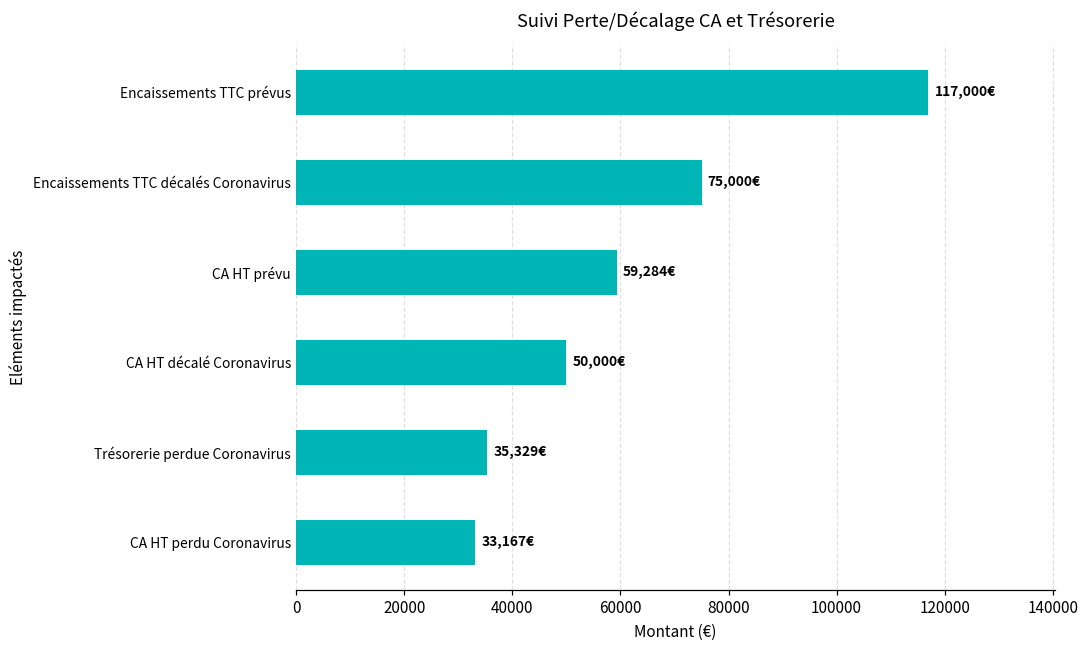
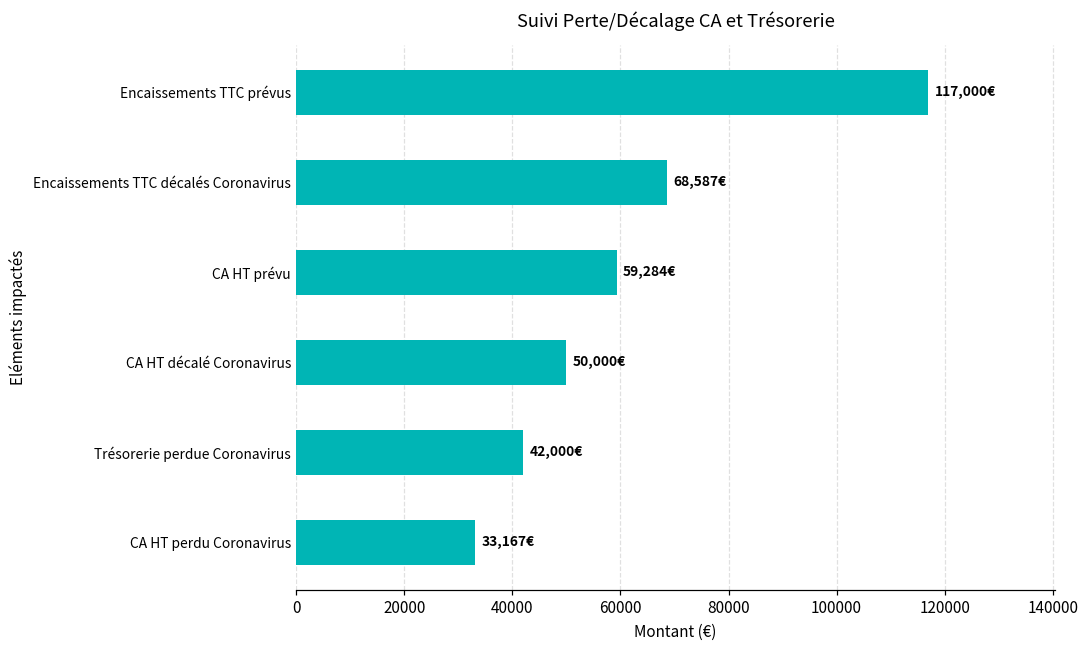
  {
    "Encaissements TTC prévus": "117,000€",
-   "Encaissements TTC décalés Coronavirus": "75,000€",
+   "Encaissements TTC décalés Coronavirus": "68,587€",
    "CA HT prévu": "59,284€",
    "CA HT décalé Coronavirus": "50,000€",
-   "Trésorerie perdue Coronavirus": "35,329€",
+   "Trésorerie perdue Coronavirus": "42,000€",
    "CA HT perdu Coronavirus": "33,167€"
  }
